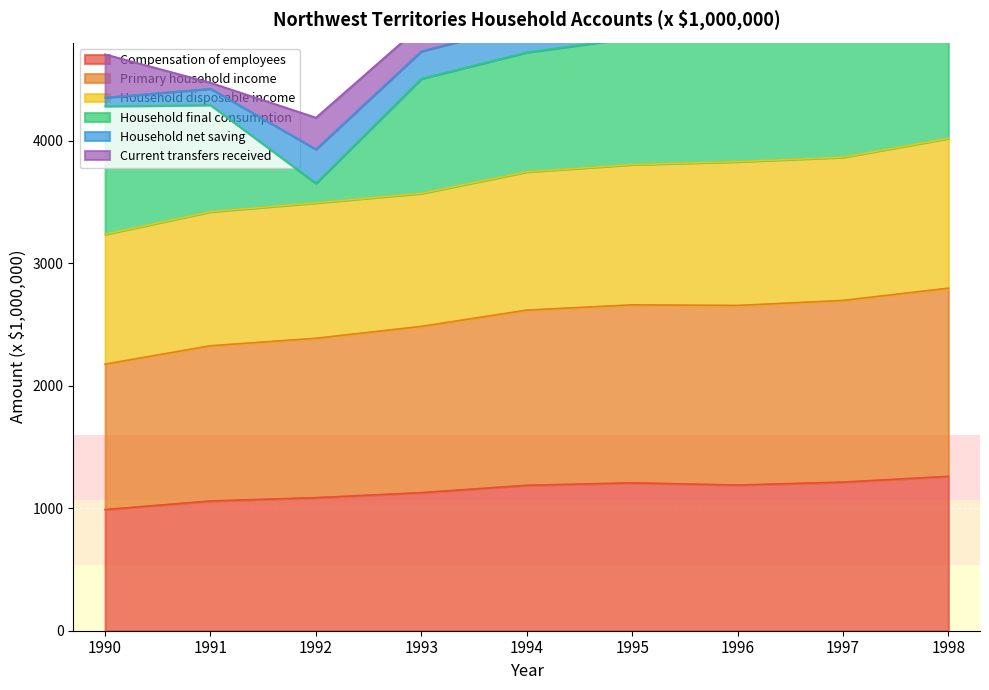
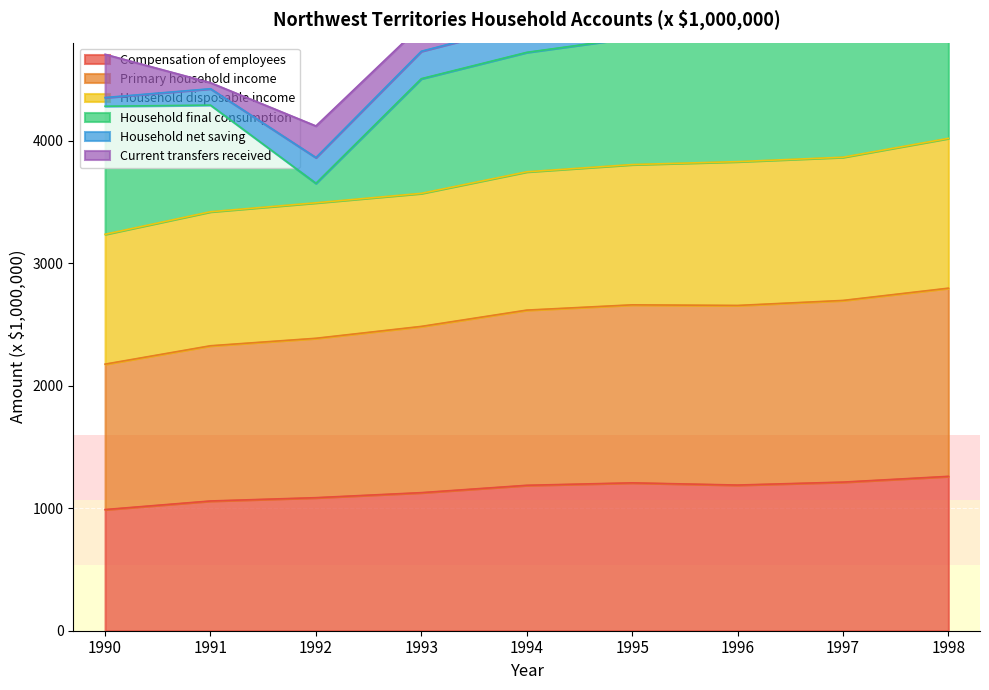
  {
    "Household disposable income": {
      "1990": 1060,
      "1991": 1090,
      "1992": 1110,
      "1993": 1090,
      "1994": 1130,
      "1995": 1150,
      "1996": 1170,
      "1997": 1170,
      "1998": 1220
    },
    "Household final consumption": {
      "1992": 160,
      "1993": 940,
      "1994": 980
    },
    "Household net saving": {
-     "1992": 280,
+     "1992": 210,
      "1993": 220
    },
    "Current transfers received": {
      "1992": 260
    }
  }
